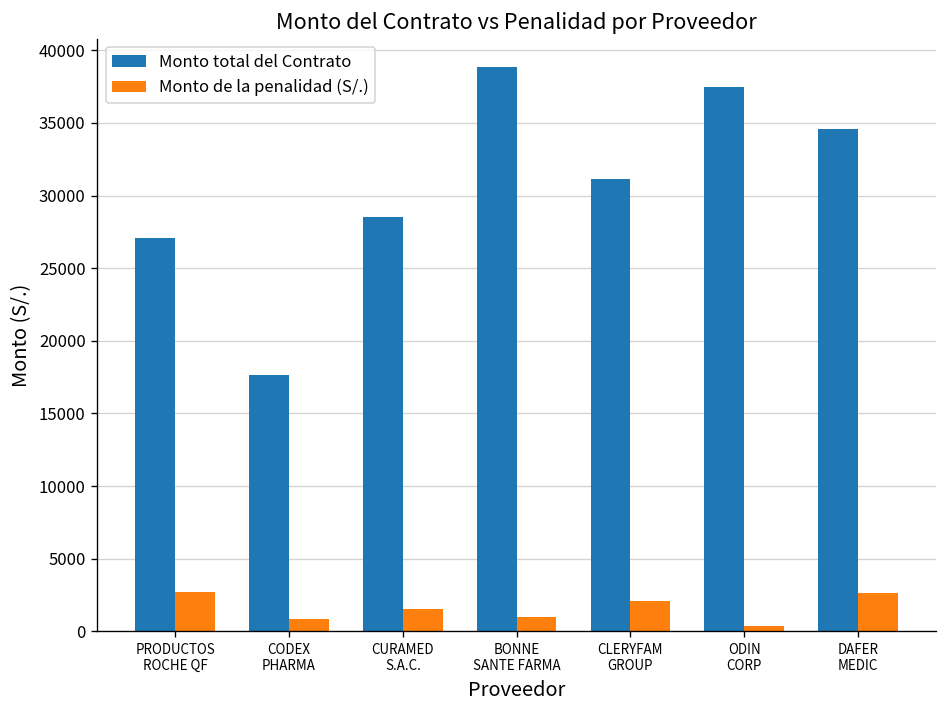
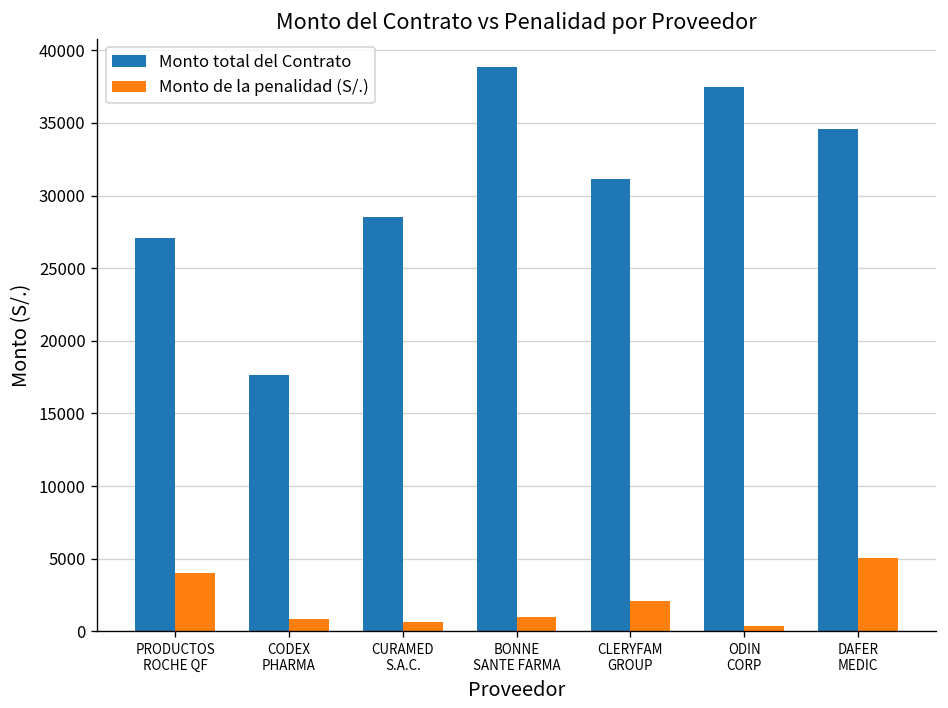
  {
    "Monto total del Contrato": {
      "PRODUCTOS ROCHE QF": 27100,
      "CODEX PHARMA": 17700,
      "CURAMED S.A.C.": 28500,
      "BONNE SANTE FARMA": 38900,
      "CLERYFAM GROUP": 31200,
      "ODIN CORP": 37500,
      "DAFER MEDIC": 34600
    },
    "Monto de la penalidad (S/.)": {
-     "PRODUCTOS ROCHE QF": 2700,
+     "PRODUCTOS ROCHE QF": 4000,
      "CODEX PHARMA": 900,
-     "CURAMED S.A.C.": 1500,
+     "CURAMED S.A.C.": 600,
      "BONNE SANTE FARMA": 1000,
      "CLERYFAM GROUP": 2100,
      "ODIN CORP": 300,
-     "DAFER MEDIC": 2700
+     "DAFER MEDIC": 5000
    }
  }
